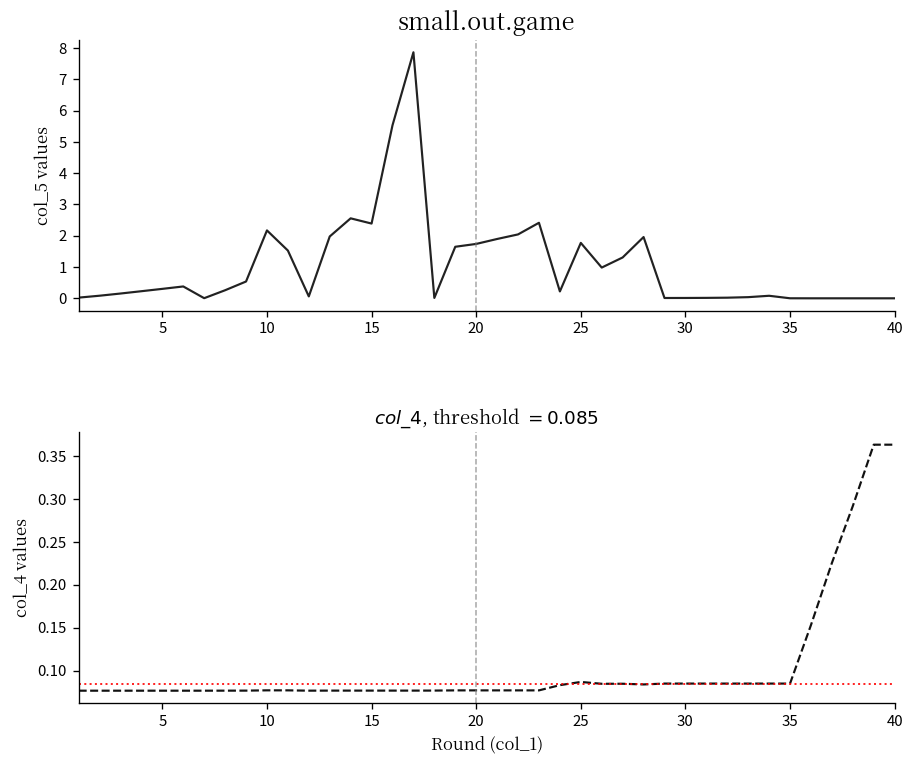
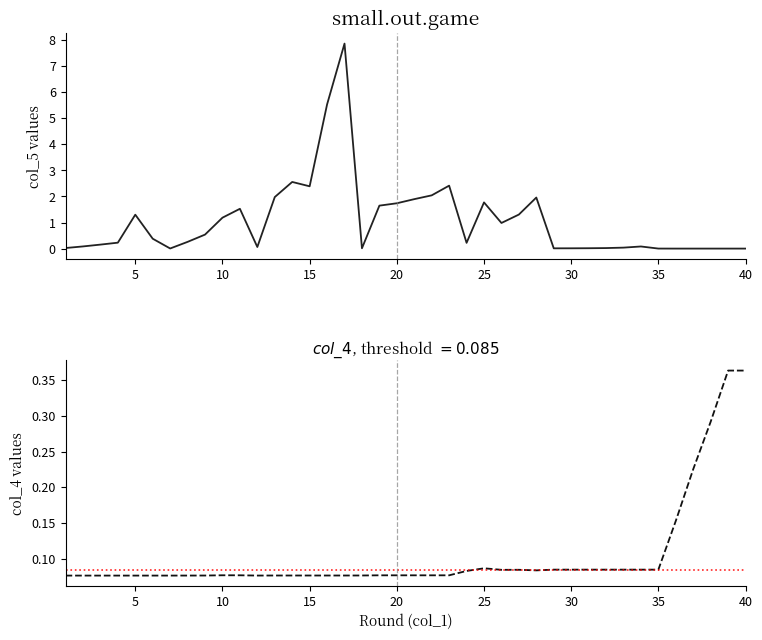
  {
    "small.out.game": {
-     "5": 0.3,
-     "10": 2.2,
+     "5": 1.3,
+     "10": 1.2,
      "15": 2.4,
      "20": 1.7,
      "25": 1.8,
      "30": 0.0,
      "35": 0.0,
      "40": 0.0
    }
  }
